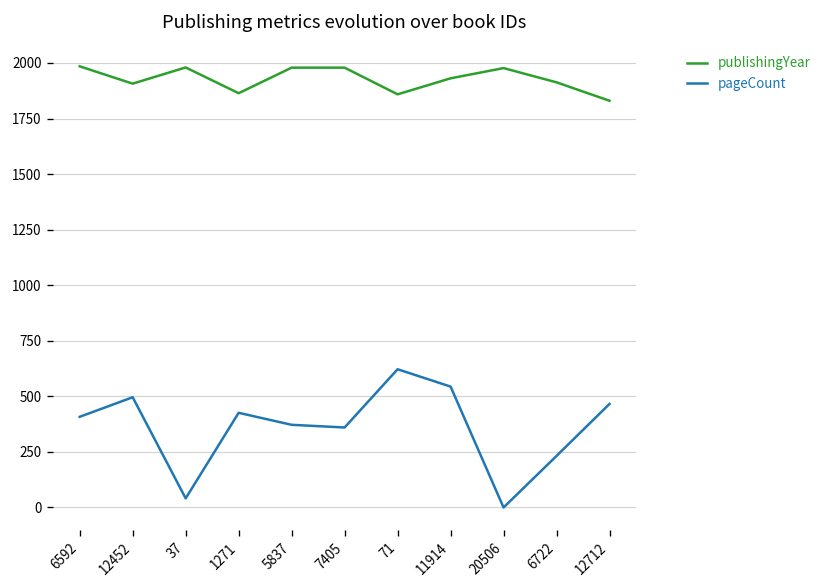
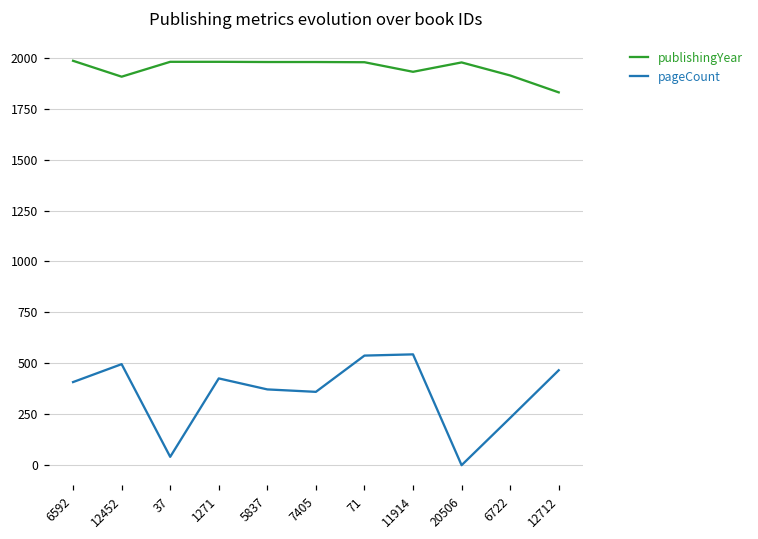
  {
    "publishingYear": {
      "6592": 1990,
      "12452": 1910,
      "37": 1980,
-     "1271": 1860,
+     "1271": 1980,
      "5837": 1980,
      "7405": 1980,
-     "71": 1860,
+     "71": 1980,
      "11914": 1930,
      "20506": 1980,
      "6722": 1910,
      "12712": 1830
    },
    "pageCount": {
      "6592": 410,
      "12452": 500,
      "37": 40,
      "1271": 430,
      "5837": 370,
      "7405": 360,
-     "71": 620,
+     "71": 540,
      "11914": 540,
      "20506": 0,
      "6722": 230,
      "12712": 470
    }
  }
